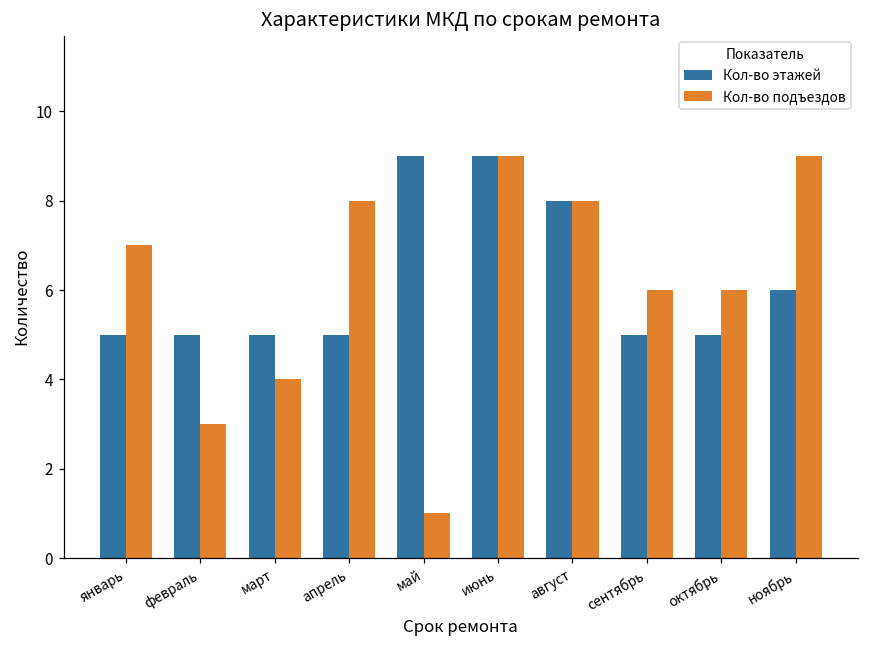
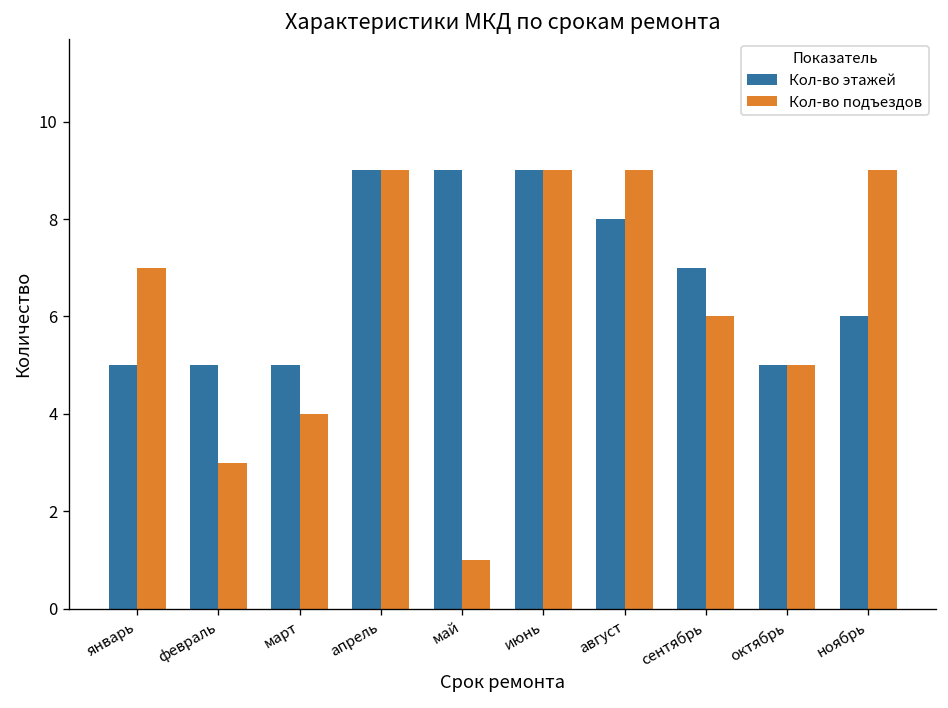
  {
    "Кол-во этажей": {
      "январь": 5,
      "февраль": 5,
      "март": 5,
-     "апрель": 5,
+     "апрель": 9,
      "май": 9,
      "июнь": 9,
      "август": 8,
-     "сентябрь": 5,
+     "сентябрь": 7,
      "октябрь": 5,
      "ноябрь": 6
    },
    "Кол-во подъездов": {
      "январь": 7,
      "февраль": 3,
      "март": 4,
-     "апрель": 8,
+     "апрель": 9,
      "май": 1,
      "июнь": 9,
-     "август": 8,
+     "август": 9,
      "сентябрь": 6,
-     "октябрь": 6,
+     "октябрь": 5,
      "ноябрь": 9
    }
  }
